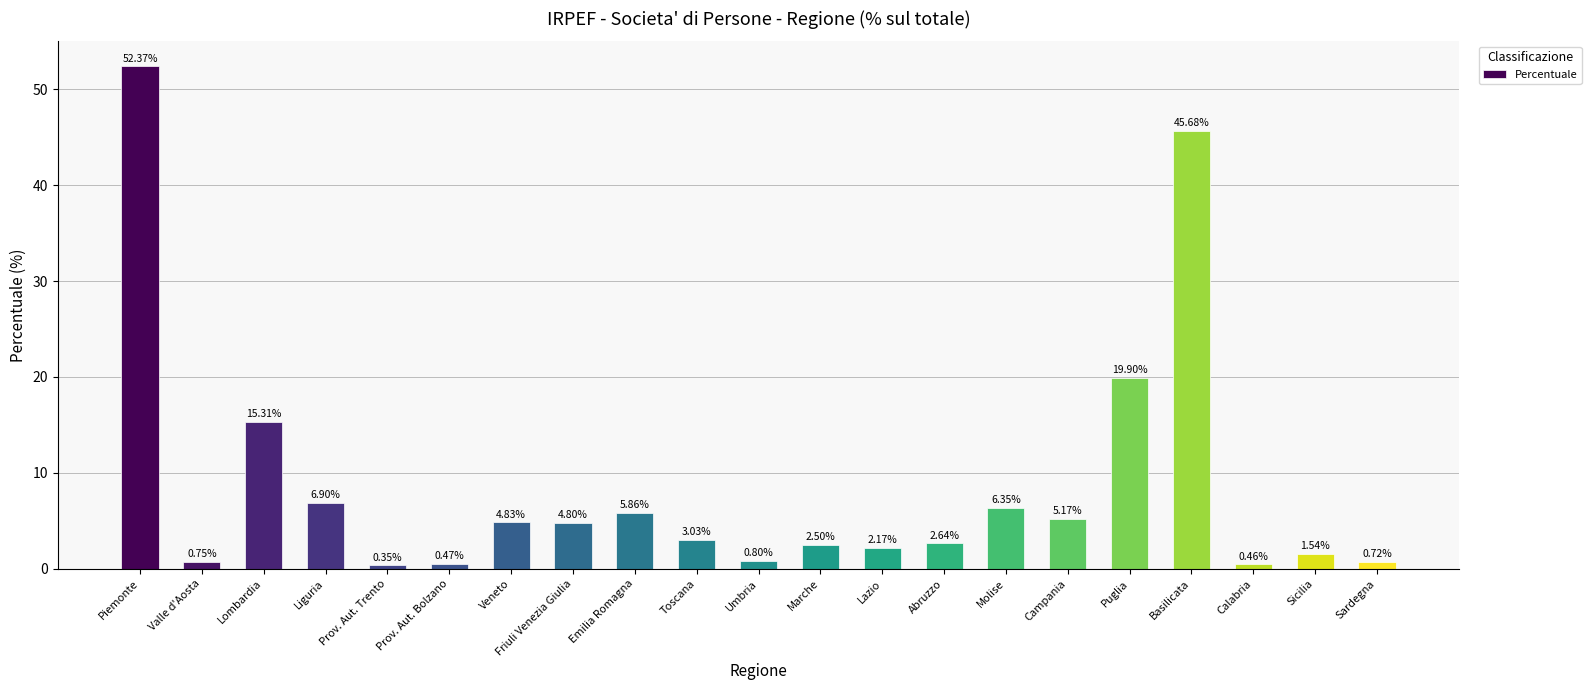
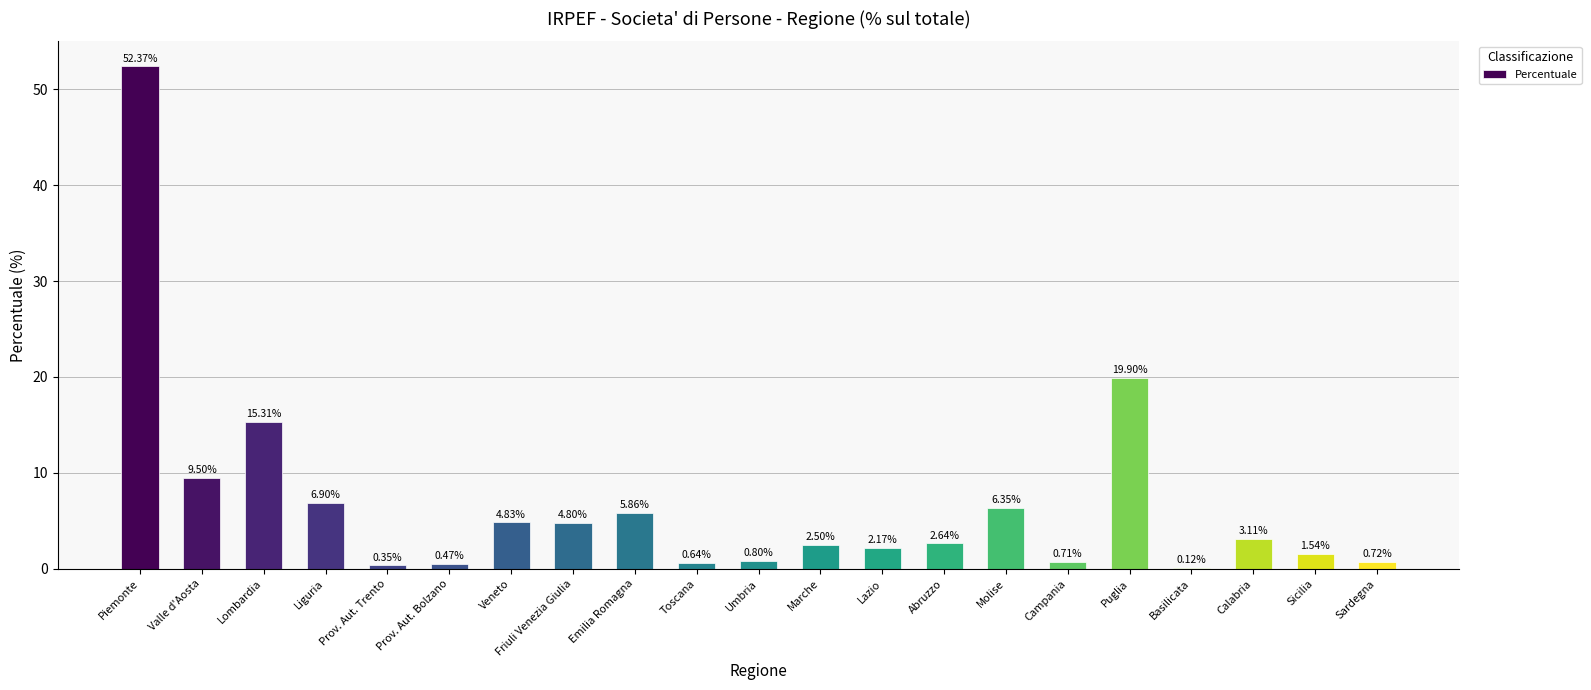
  {
    "Piemonte": "52.37%",
-   "Valle d'Aosta": "0.75%",
+   "Valle d'Aosta": "9.50%",
    "Lombardia": "15.31%",
    "Liguria": "6.90%",
    "Prov. Aut. Trento": "0.35%",
    "Prov. Aut. Bolzano": "0.47%",
    "Veneto": "4.83%",
    "Friuli Venezia Giulia": "4.80%",
    "Emilia Romagna": "5.86%",
-   "Toscana": "3.03%",
+   "Toscana": "0.64%",
    "Umbria": "0.80%",
    "Marche": "2.50%",
    "Lazio": "2.17%",
    "Abruzzo": "2.64%",
    "Molise": "6.35%",
-   "Campania": "5.17%",
+   "Campania": "0.71%",
    "Puglia": "19.90%",
-   "Basilicata": "45.68%",
-   "Calabria": "0.46%",
+   "Basilicata": "0.12%",
+   "Calabria": "3.11%",
    "Sicilia": "1.54%",
    "Sardegna": "0.72%"
  }
